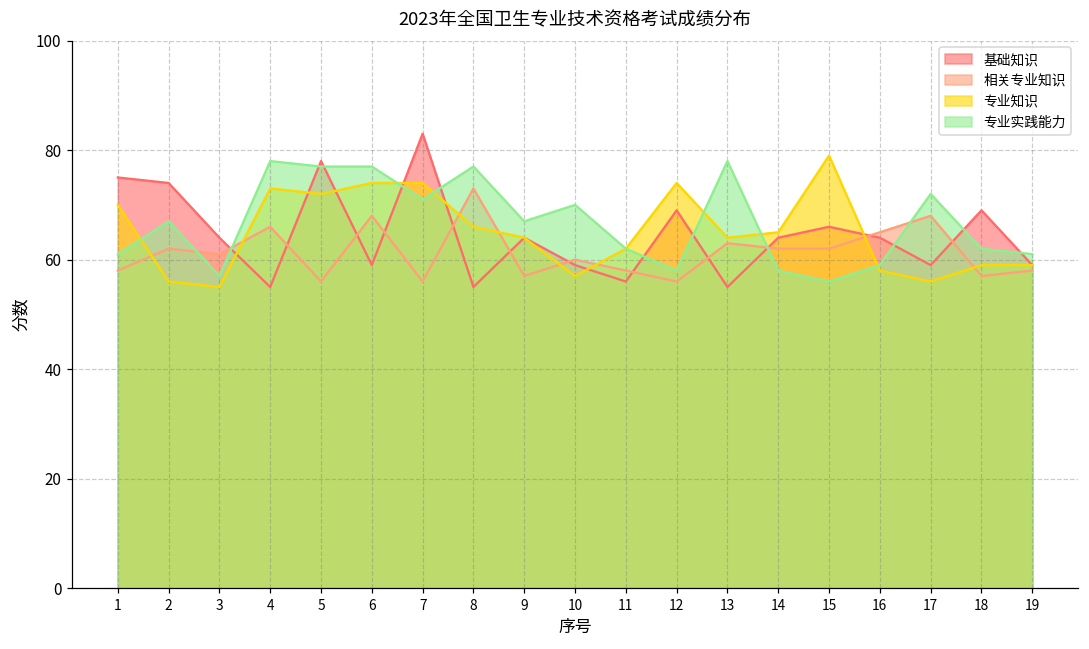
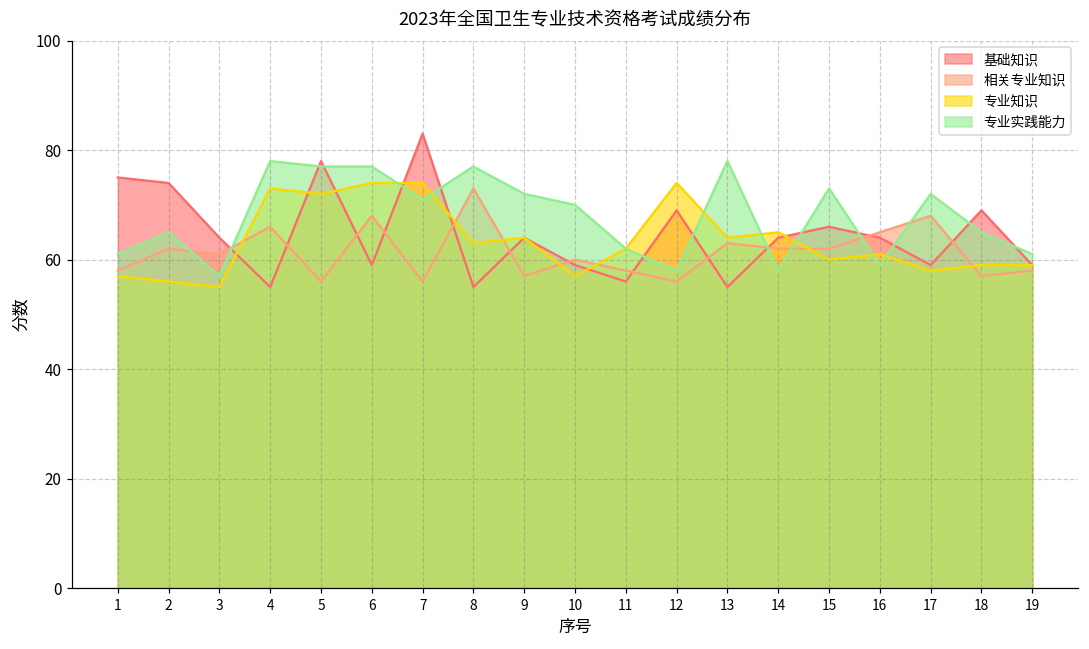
  {
    "专业知识": {
-     "1": 70,
+     "1": 57,
      "2": 56,
      "3": 55,
      "4": 73,
      "5": 72,
      "6": 74,
      "7": 74,
-     "8": 66,
+     "8": 63,
      "10": 57,
      "12": 74,
      "13": 64,
      "14": 65,
-     "15": 79,
-     "16": 58,
-     "17": 56,
+     "15": 60,
+     "16": 61,
+     "17": 58,
      "18": 59
    },
    "专业实践能力": {
      "1": 61,
-     "2": 67,
+     "2": 65,
      "3": 57,
      "4": 78,
      "5": 77,
      "6": 77,
      "7": 71,
      "8": 77,
-     "9": 67,
+     "9": 72,
      "10": 70,
      "12": 58,
      "13": 78,
      "14": 58,
-     "15": 56,
+     "15": 73,
      "16": 59,
      "17": 72,
-     "18": 62,
+     "18": 65,
      "19": 61
    }
  }
